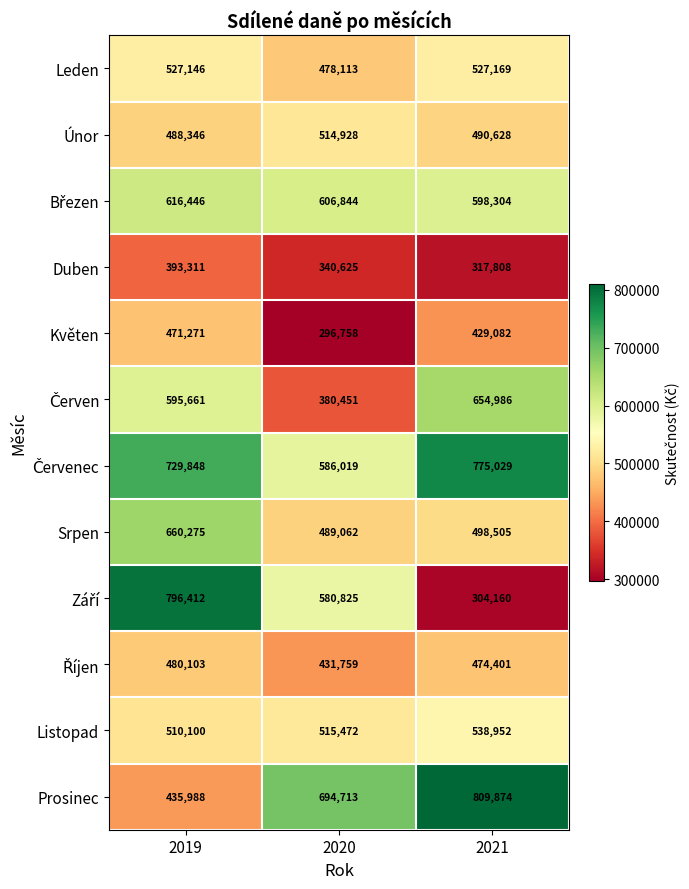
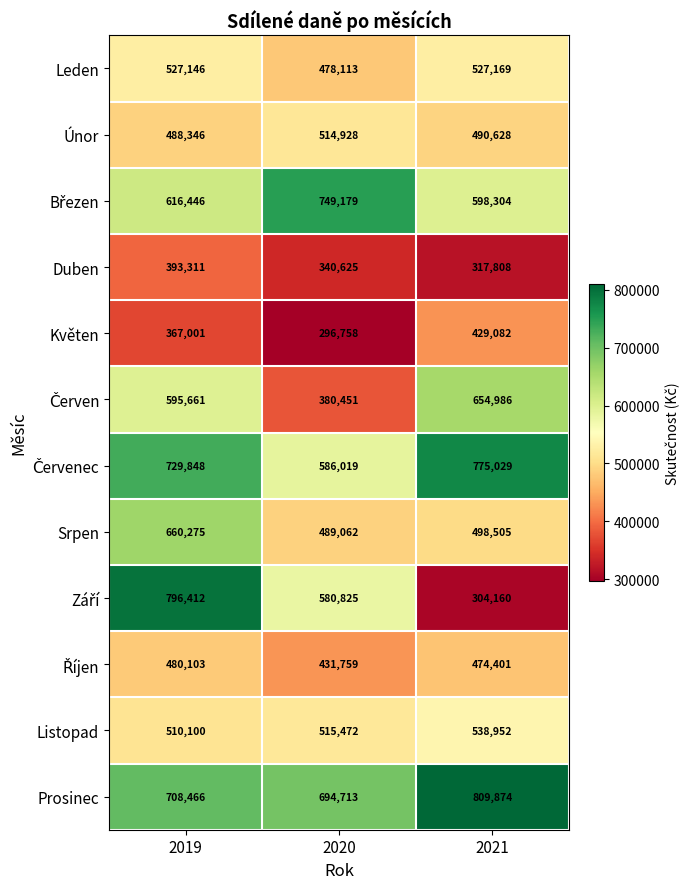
  {
    "Leden": {
      "2019": "527,146",
      "2020": "478,113",
      "2021": "527,169"
    },
    "Únor": {
      "2019": "488,346",
      "2020": "514,928",
      "2021": "490,628"
    },
    "Březen": {
      "2019": "616,446",
-     "2020": "606,844",
+     "2020": "749,179",
      "2021": "598,304"
    },
    "Duben": {
      "2019": "393,311",
      "2020": "340,625",
      "2021": "317,808"
    },
    "Květen": {
-     "2019": "471,271",
+     "2019": "367,001",
      "2020": "296,758",
      "2021": "429,082"
    },
    "Červen": {
      "2019": "595,661",
      "2020": "380,451",
      "2021": "654,986"
    },
    "Červenec": {
      "2019": "729,848",
      "2020": "586,019",
      "2021": "775,029"
    },
    "Srpen": {
      "2019": "660,275",
      "2020": "489,062",
      "2021": "498,505"
    },
    "Září": {
      "2019": "796,412",
      "2020": "580,825",
      "2021": "304,160"
    },
    "Říjen": {
      "2019": "480,103",
      "2020": "431,759",
      "2021": "474,401"
    },
    "Listopad": {
      "2019": "510,100",
      "2020": "515,472",
      "2021": "538,952"
    },
    "Prosinec": {
-     "2019": "435,988",
+     "2019": "708,466",
      "2020": "694,713",
      "2021": "809,874"
    }
  }
